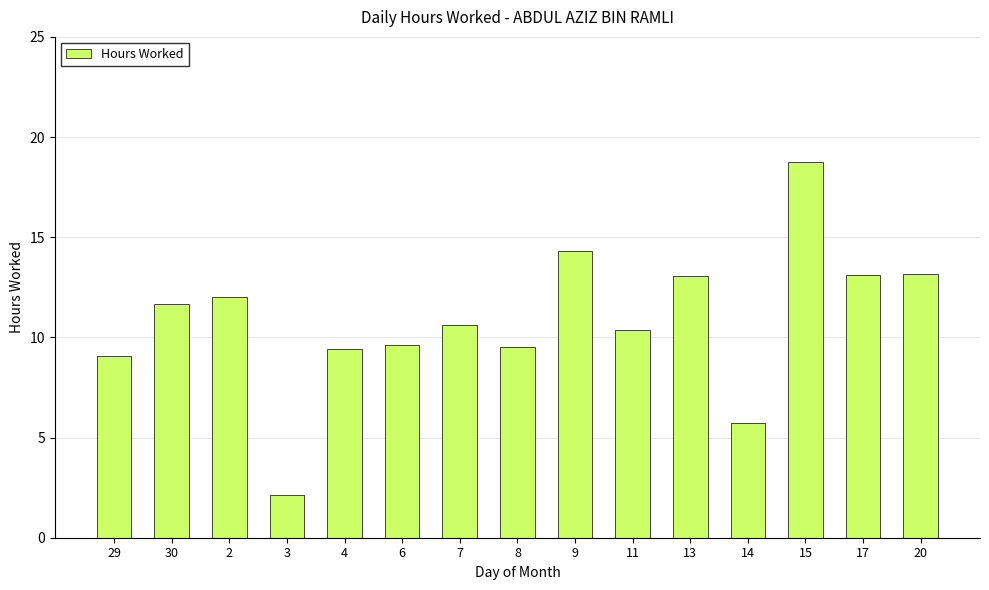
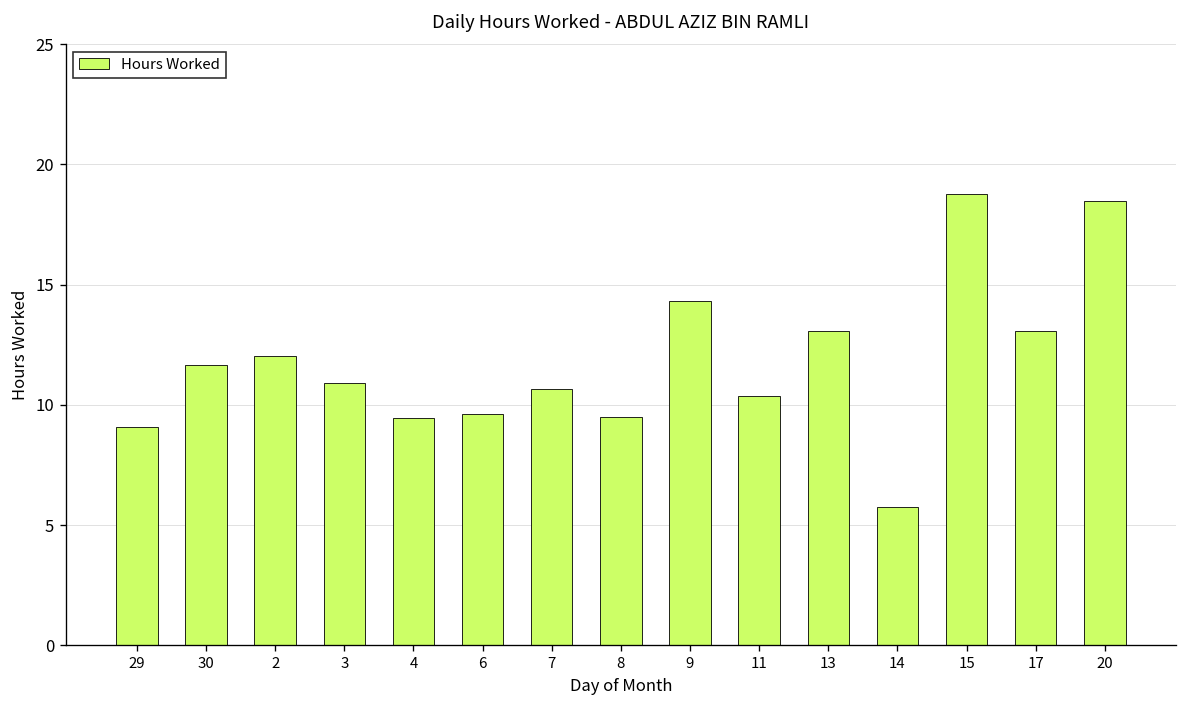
  {
    "29": 9.1,
    "30": 11.7,
    "2": 12.0,
-   "3": 2.1,
+   "3": 10.9,
    "4": 9.4,
    "6": 9.6,
    "7": 10.6,
    "8": 9.5,
    "9": 14.3,
    "11": 10.4,
    "13": 13.1,
    "14": 5.7,
    "15": 18.8,
    "17": 13.1,
-   "20": 13.2
+   "20": 18.5
  }
